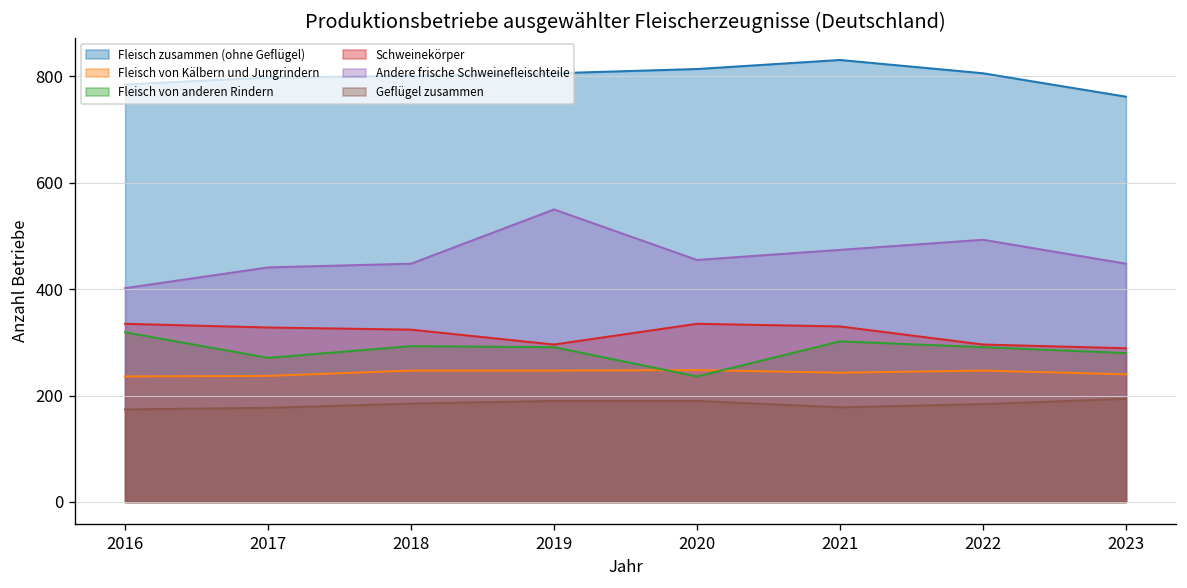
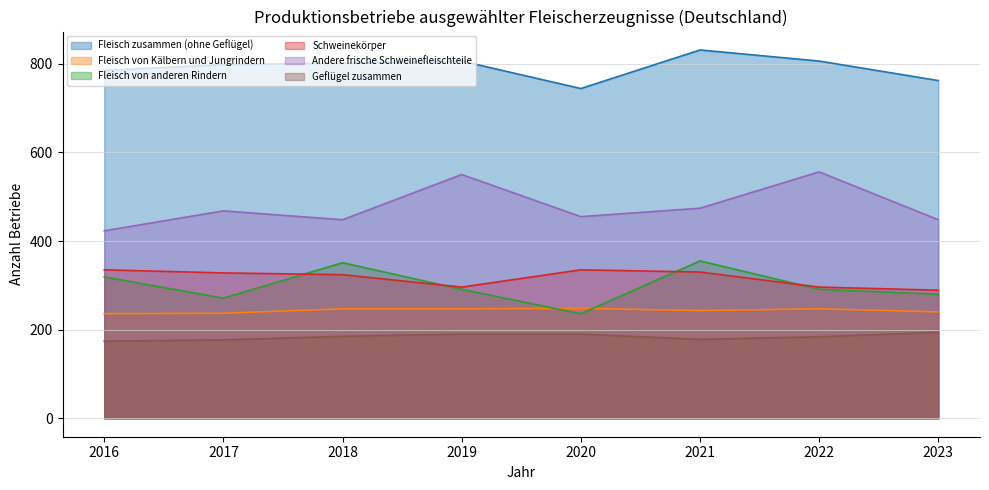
  {
    "Fleisch zusammen (ohne Geflügel)": {
-     "2020": 810,
+     "2020": 740,
      "2021": 830,
      "2022": 810,
      "2023": 760
    },
    "Fleisch von anderen Rindern": {
      "2016": 320,
      "2017": 270,
-     "2018": 290,
+     "2018": 350,
      "2020": 240,
-     "2021": 300,
+     "2021": 360,
      "2023": 280
    },
    "Andere frische Schweinefleischteile": {
-     "2016": 400,
-     "2017": 440,
+     "2016": 420,
+     "2017": 470,
      "2018": 450,
      "2019": 550,
      "2020": 460,
      "2021": 470,
-     "2022": 490,
+     "2022": 560,
      "2023": 450
    }
  }
